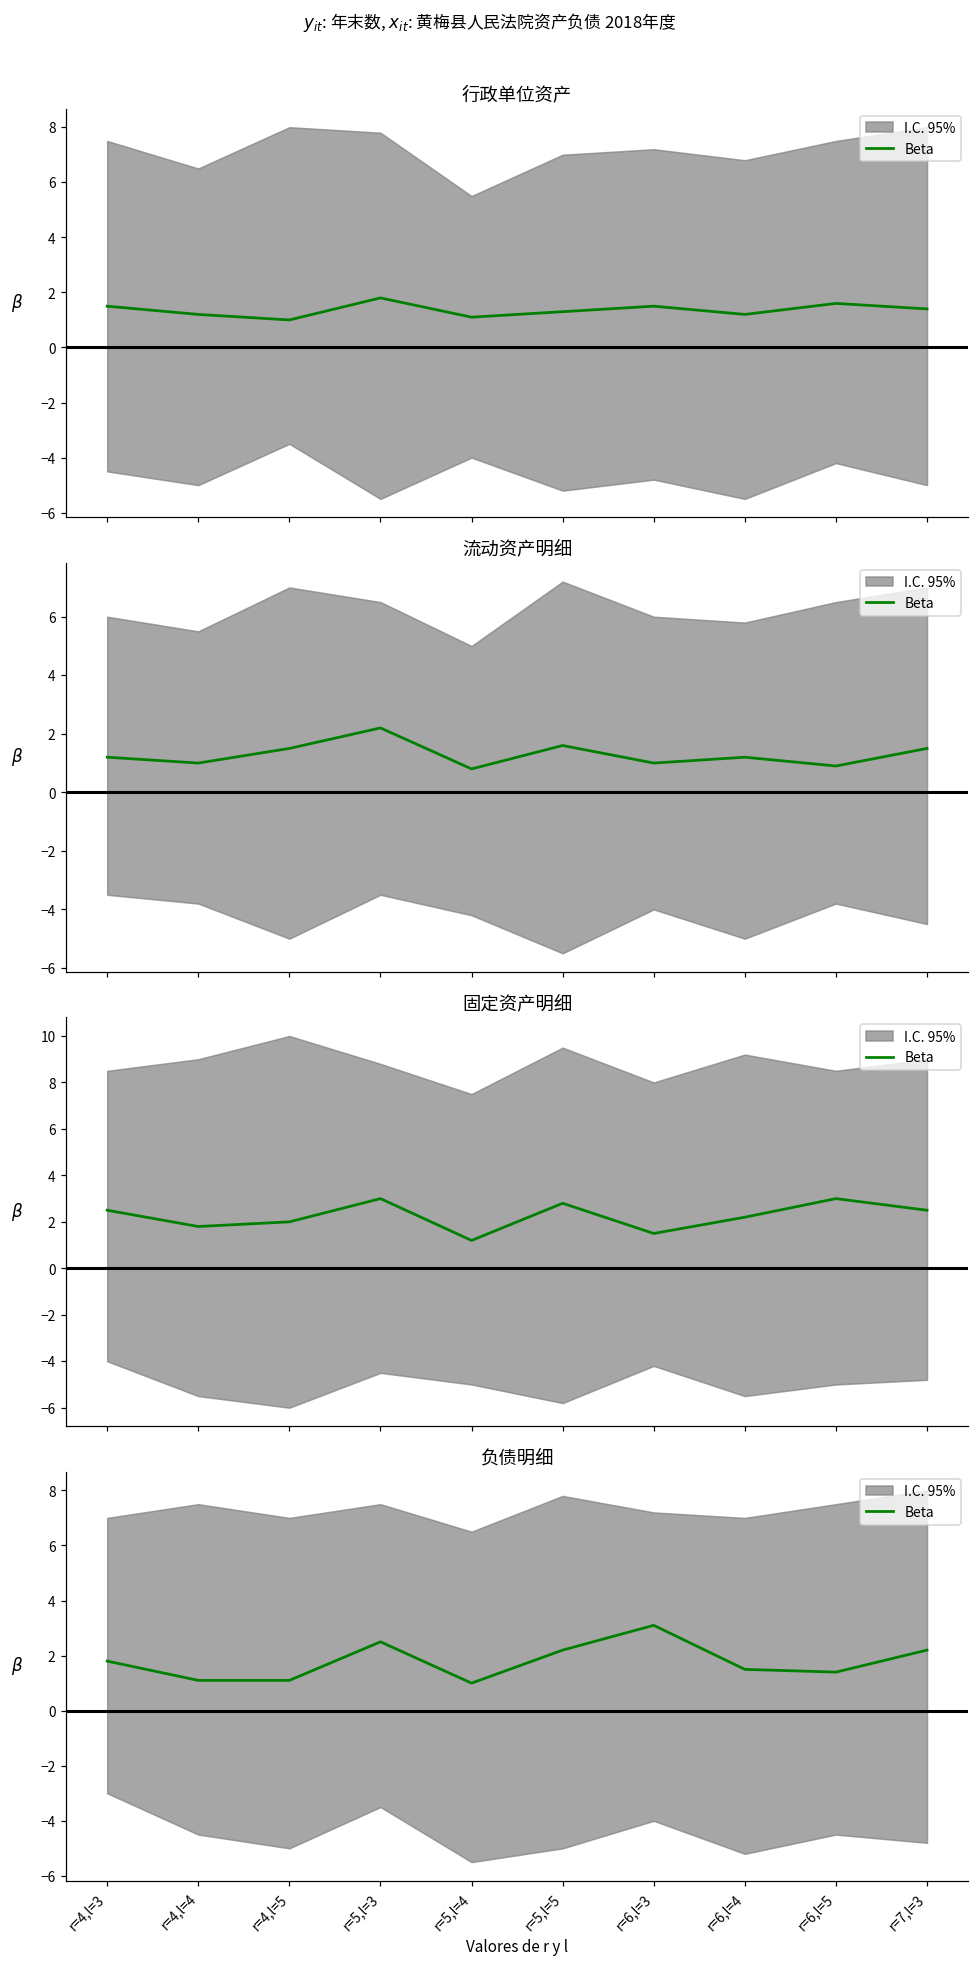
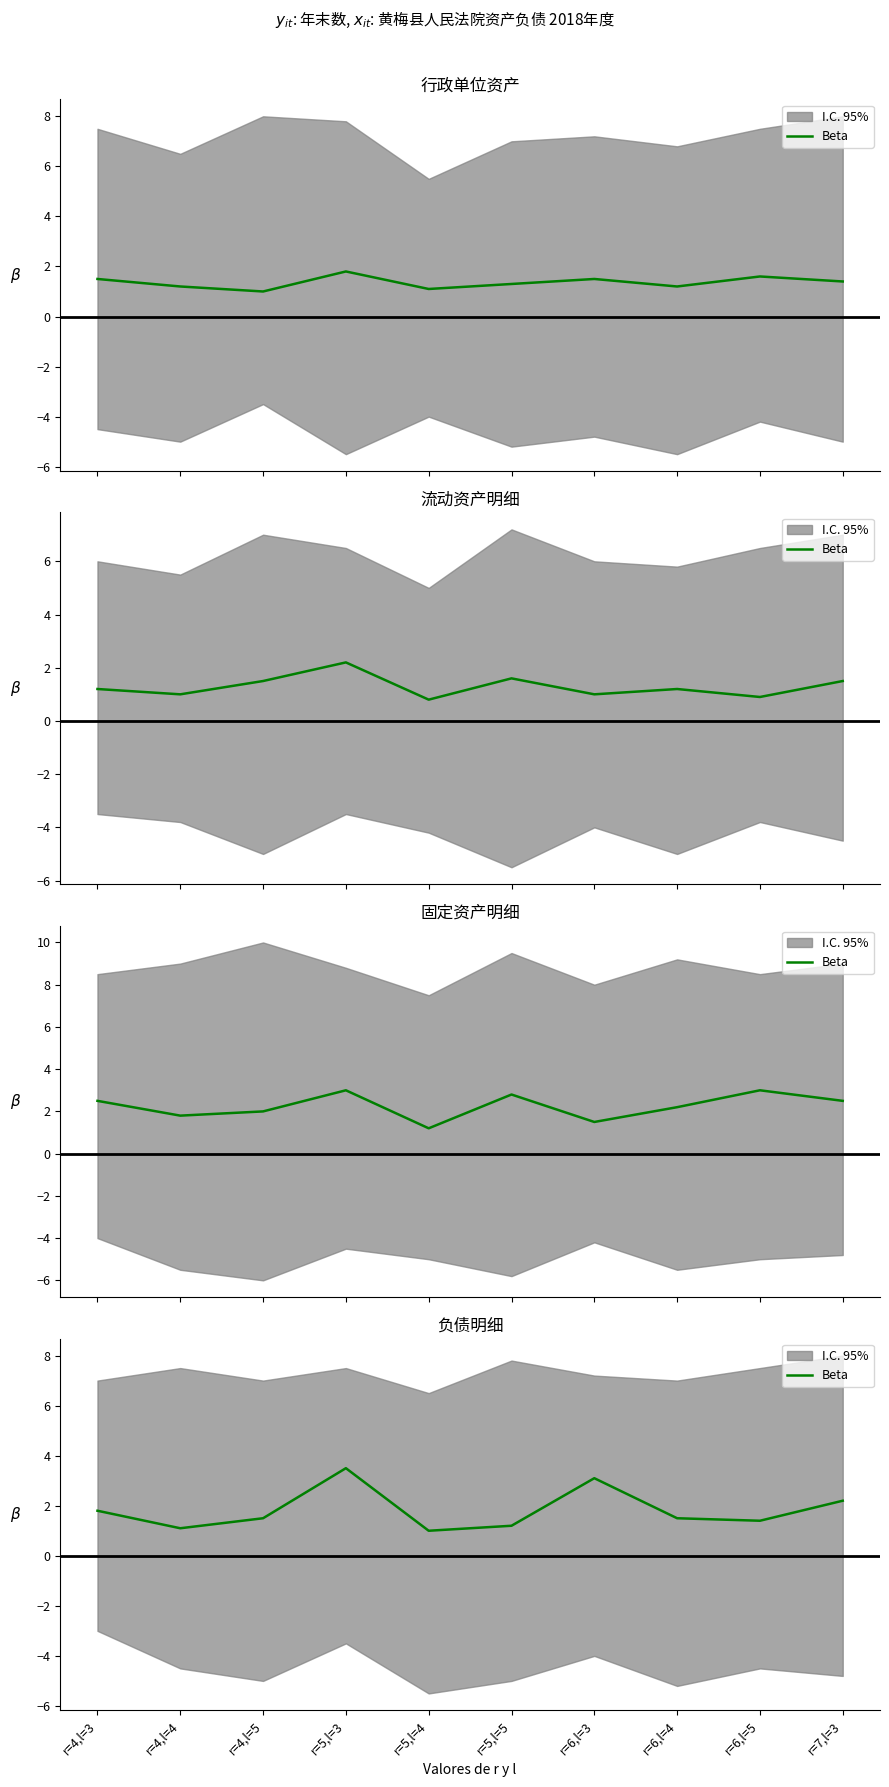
  {
    "负债明细": {
      "Beta": {
        "r=4,l=3": 1.8,
        "r=4,l=4": 1.1,
-       "r=4,l=5": 1.1,
-       "r=5,l=3": 2.5,
+       "r=4,l=5": 1.5,
+       "r=5,l=3": 3.5,
        "r=5,l=4": 1.0,
-       "r=5,l=5": 2.2,
+       "r=5,l=5": 1.2,
        "r=6,l=3": 3.1,
        "r=6,l=4": 1.5,
        "r=6,l=5": 1.4,
        "r=7,l=3": 2.2
      }
    }
  }
